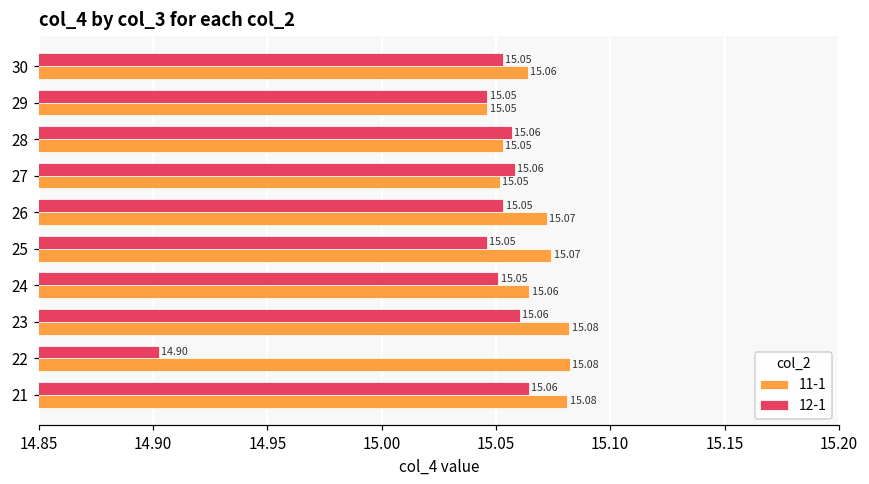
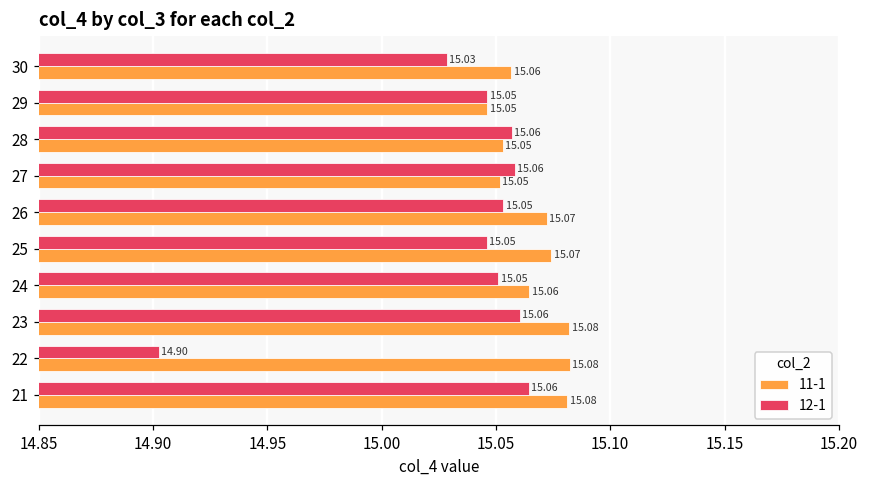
  {
    "11-1": {
-     "30": 15.064
+     "30": 15.057
    },
    "12-1": {
-     "30": 15.05,
+     "30": 15.03,
      "29": 15.05,
      "28": 15.06,
      "27": 15.06,
      "26": 15.05,
      "25": 15.05,
      "24": 15.05,
      "23": 15.06,
      "22": 14.90,
      "21": 15.06
    }
  }
